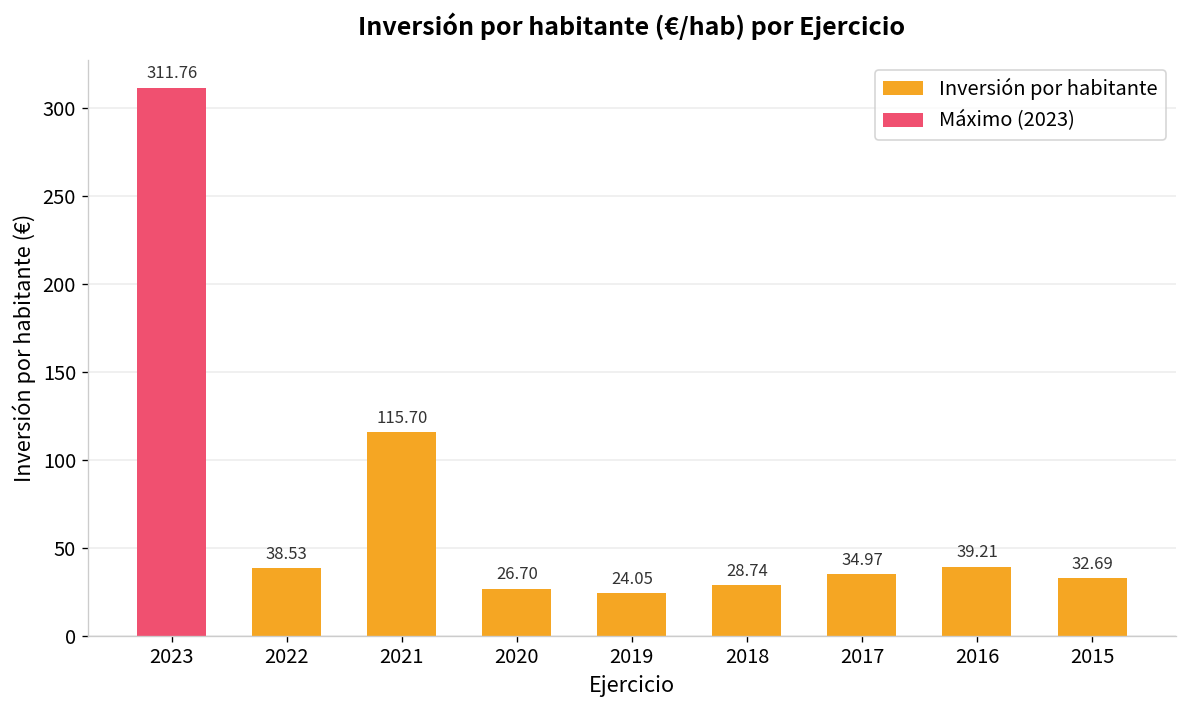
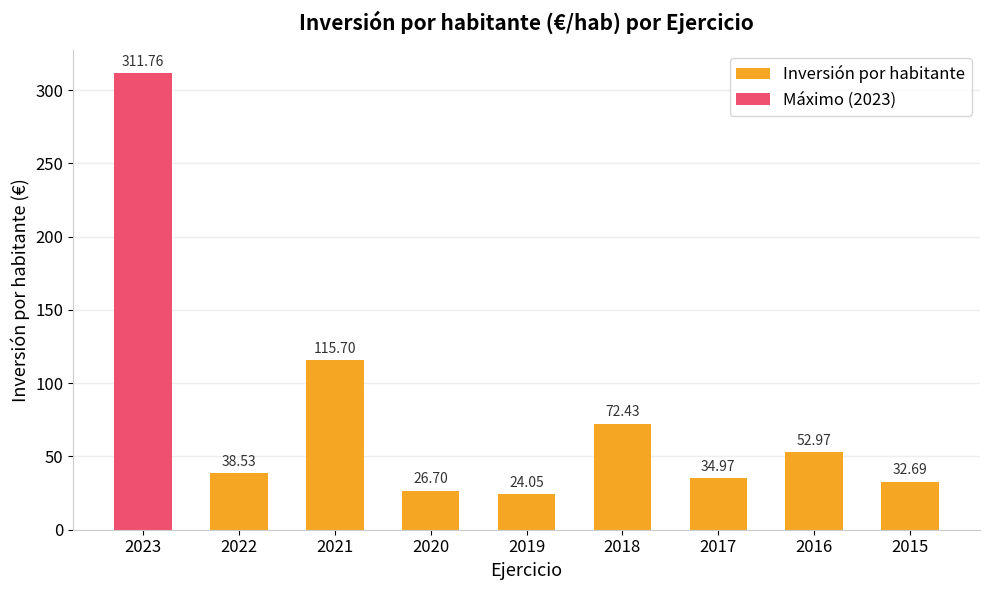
  {
    "2023": 311.76,
    "2022": 38.53,
    "2021": 115.70,
    "2020": 26.70,
    "2019": 24.05,
-   "2018": 28.74,
+   "2018": 72.43,
    "2017": 34.97,
-   "2016": 39.21,
+   "2016": 52.97,
    "2015": 32.69
  }
